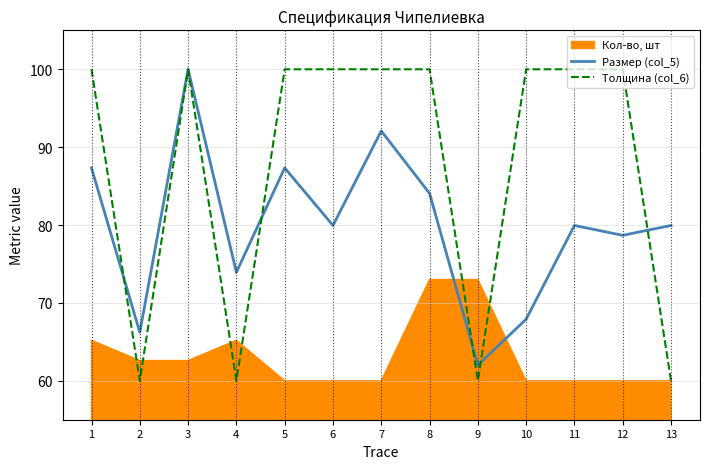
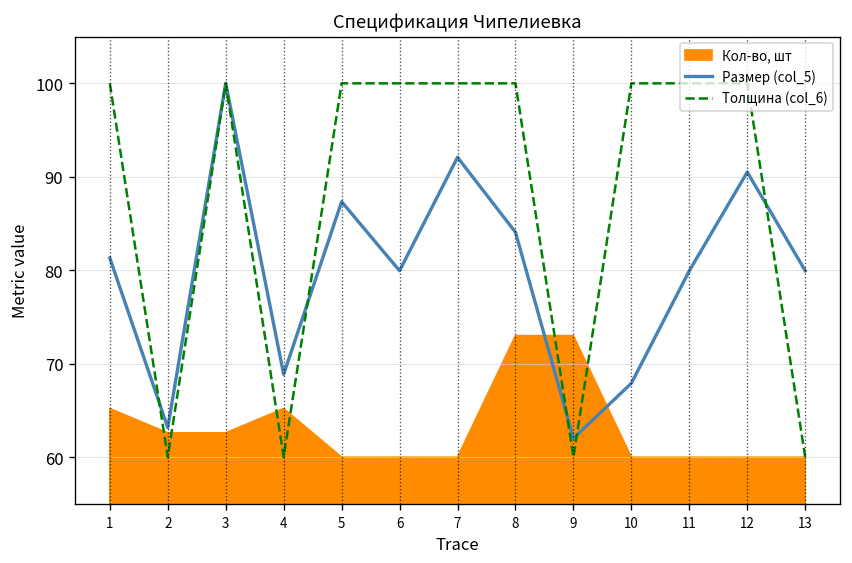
  {
    "Размер (col_5)": {
-     "1": 87,
-     "2": 66,
-     "4": 74,
+     "1": 81,
+     "2": 63,
+     "4": 69,
      "5": 87,
      "6": 80,
      "7": 92,
      "8": 84,
      "9": 62,
      "10": 68,
      "11": 80,
-     "12": 79,
+     "12": 91,
      "13": 80
    },
    "Кол-во, шт": {
      "1": 65,
      "2": 63,
      "3": 63,
      "4": 65,
      "5": 60,
      "6": 60,
      "7": 60,
      "8": 73,
      "9": 73,
      "10": 60,
      "11": 60,
      "12": 60
    },
    "Толщина (col_6)": {
      "1": 100,
      "2": 60,
      "4": 60,
      "5": 100,
      "6": 100,
      "7": 100,
      "8": 100,
      "9": 60,
      "10": 100
    }
  }
